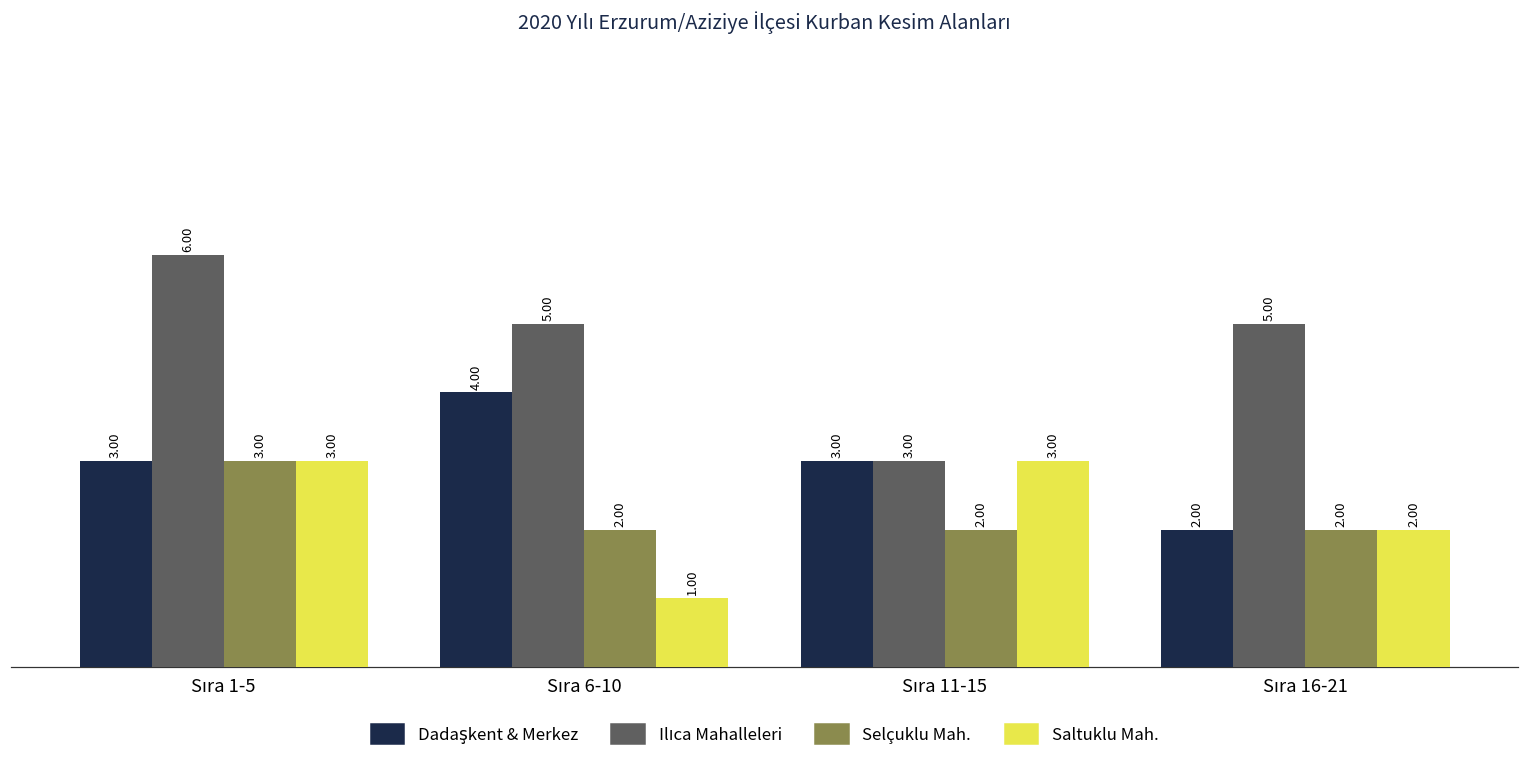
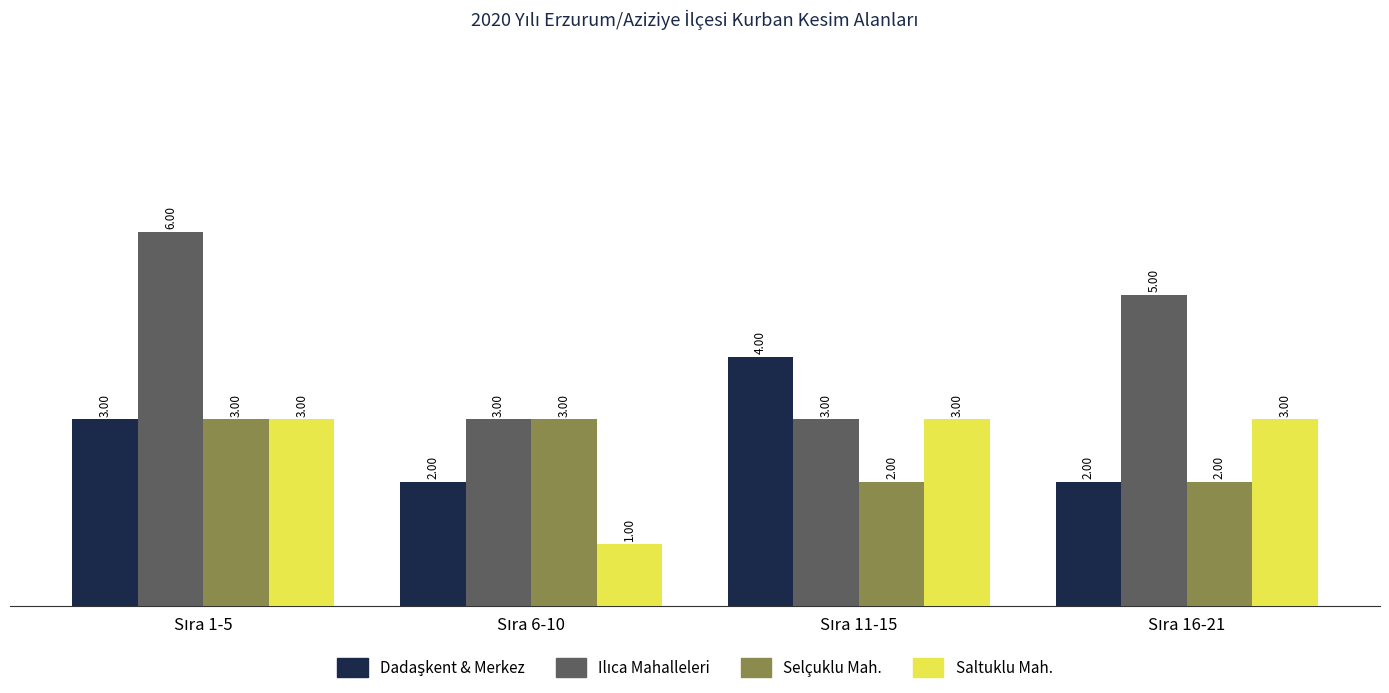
  {
    "Dadaşkent & Merkez": {
      "Sıra 1-5": 3.00,
-     "Sıra 6-10": 4.00,
-     "Sıra 11-15": 3.00,
+     "Sıra 6-10": 2.00,
+     "Sıra 11-15": 4.00,
      "Sıra 16-21": 2.00
    },
    "Ilıca Mahalleleri": {
      "Sıra 1-5": 6.00,
-     "Sıra 6-10": 5.00,
+     "Sıra 6-10": 3.00,
      "Sıra 11-15": 3.00,
      "Sıra 16-21": 5.00
    },
    "Selçuklu Mah.": {
      "Sıra 1-5": 3.00,
-     "Sıra 6-10": 2.00,
+     "Sıra 6-10": 3.00,
      "Sıra 11-15": 2.00,
      "Sıra 16-21": 2.00
    },
    "Saltuklu Mah.": {
      "Sıra 1-5": 3.00,
      "Sıra 6-10": 1.00,
      "Sıra 11-15": 3.00,
-     "Sıra 16-21": 2.00
+     "Sıra 16-21": 3.00
    }
  }
